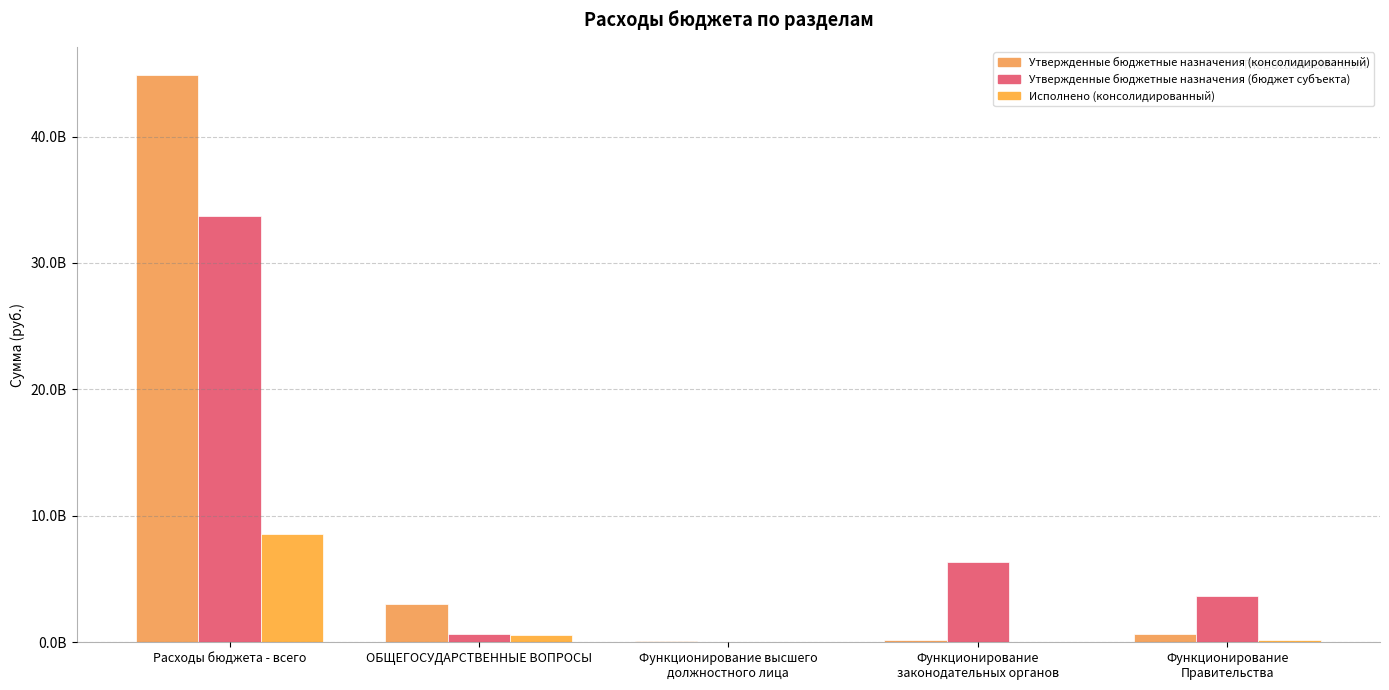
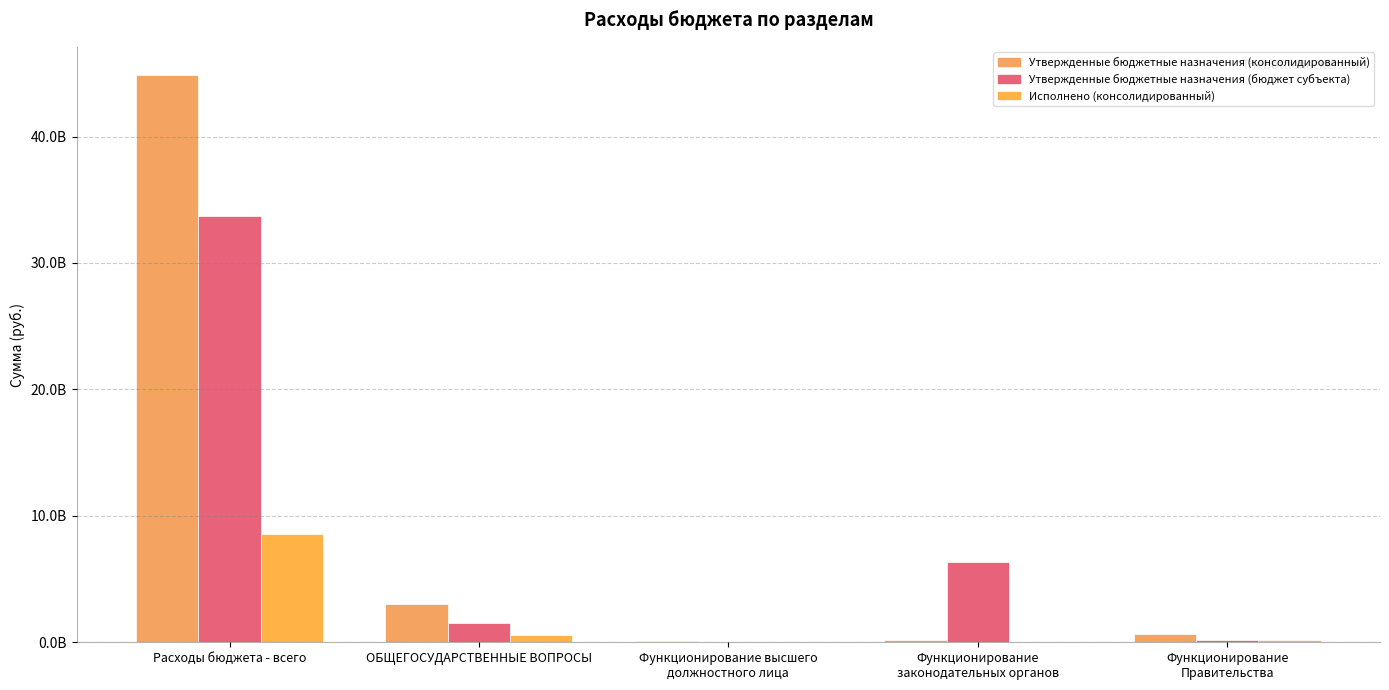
  {
    "Утвержденные бюджетные назначения (бюджет субъекта)": {
      "Расходы бюджета - всего": 33700000000,
-     "ОБЩЕГОСУДАРСТВЕННЫЕ ВОПРОСЫ": 600000000,
+     "ОБЩЕГОСУДАРСТВЕННЫЕ ВОПРОСЫ": 1600000000,
      "Функционирование высшего должностного лица": 0,
      "Функционирование законодательных органов": 6400000000,
-     "Функционирование Правительства": 3600000000
+     "Функционирование Правительства": 200000000
    }
  }
